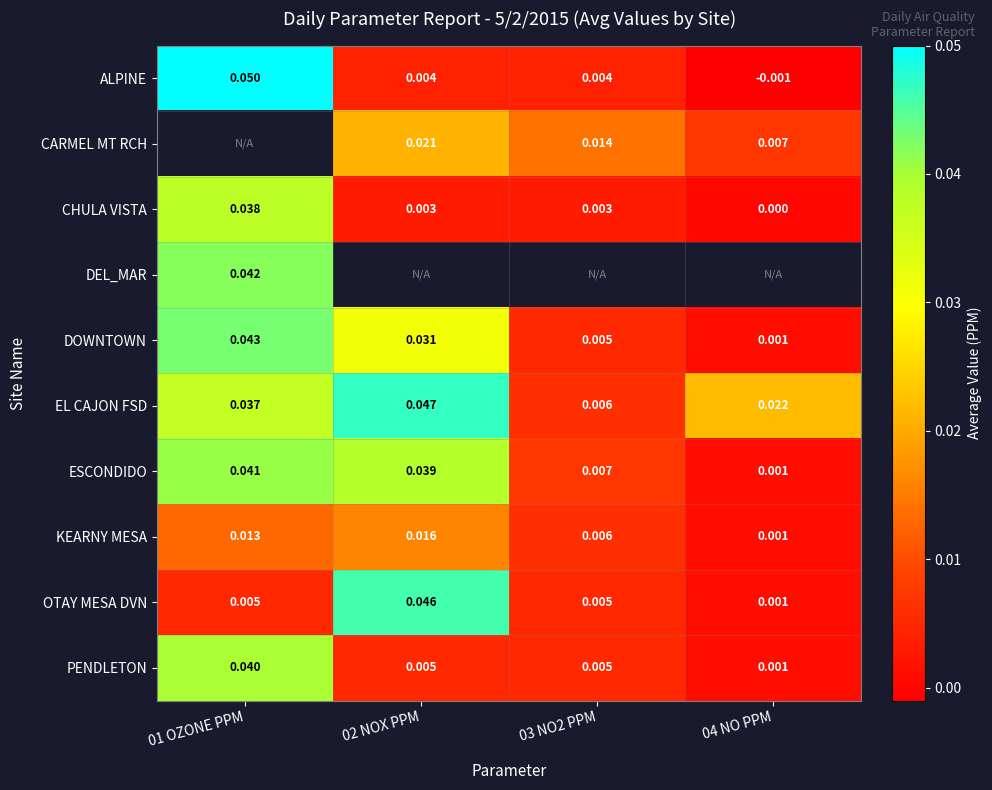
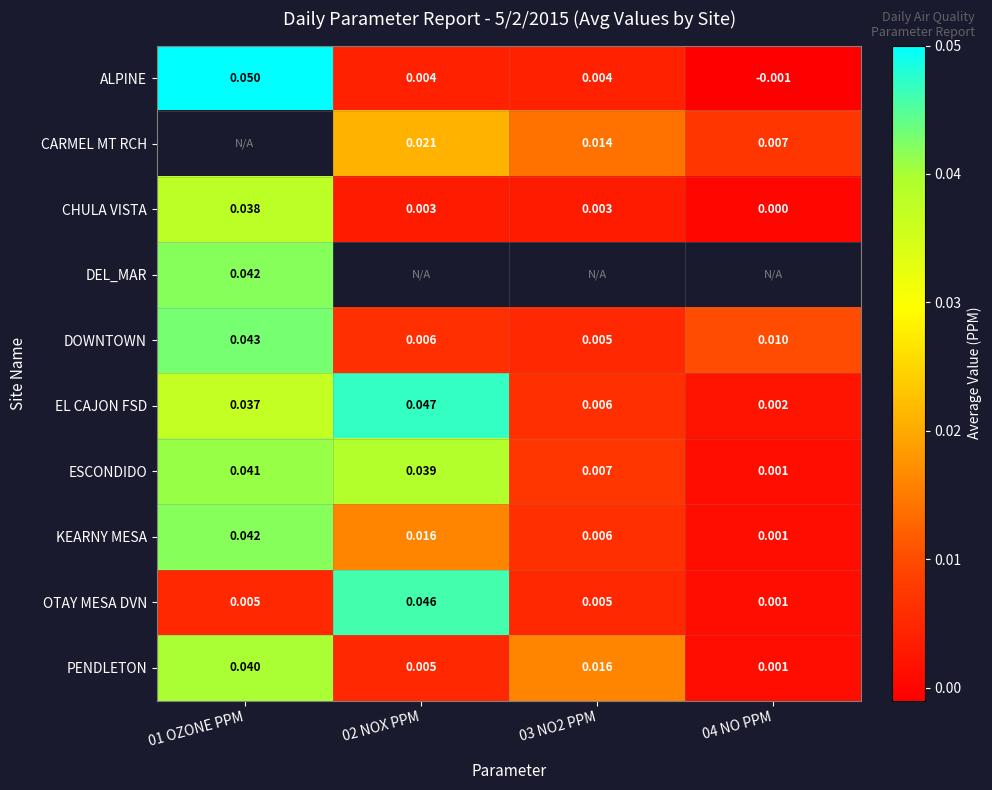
  {
    "ALPINE": {
      "01 OZONE PPM": 0.050,
      "02 NOX PPM": 0.004,
      "03 NO2 PPM": 0.004,
      "04 NO PPM": -0.001
    },
    "CARMEL MT RCH": {
      "02 NOX PPM": 0.021,
      "03 NO2 PPM": 0.014,
      "04 NO PPM": 0.007
    },
    "CHULA VISTA": {
      "01 OZONE PPM": 0.038,
      "02 NOX PPM": 0.003,
      "03 NO2 PPM": 0.003,
      "04 NO PPM": 0.000
    },
    "DEL_MAR": {
      "01 OZONE PPM": 0.042
    },
    "DOWNTOWN": {
      "01 OZONE PPM": 0.043,
-     "02 NOX PPM": 0.031,
+     "02 NOX PPM": 0.006,
      "03 NO2 PPM": 0.005,
-     "04 NO PPM": 0.001
+     "04 NO PPM": 0.010
    },
    "EL CAJON FSD": {
      "01 OZONE PPM": 0.037,
      "02 NOX PPM": 0.047,
      "03 NO2 PPM": 0.006,
-     "04 NO PPM": 0.022
+     "04 NO PPM": 0.002
    },
    "ESCONDIDO": {
      "01 OZONE PPM": 0.041,
      "02 NOX PPM": 0.039,
      "03 NO2 PPM": 0.007,
      "04 NO PPM": 0.001
    },
    "KEARNY MESA": {
-     "01 OZONE PPM": 0.013,
+     "01 OZONE PPM": 0.042,
      "02 NOX PPM": 0.016,
      "03 NO2 PPM": 0.006,
      "04 NO PPM": 0.001
    },
    "OTAY MESA DVN": {
      "01 OZONE PPM": 0.005,
      "02 NOX PPM": 0.046,
      "03 NO2 PPM": 0.005,
      "04 NO PPM": 0.001
    },
    "PENDLETON": {
      "01 OZONE PPM": 0.040,
      "02 NOX PPM": 0.005,
-     "03 NO2 PPM": 0.005,
+     "03 NO2 PPM": 0.016,
      "04 NO PPM": 0.001
    }
  }
